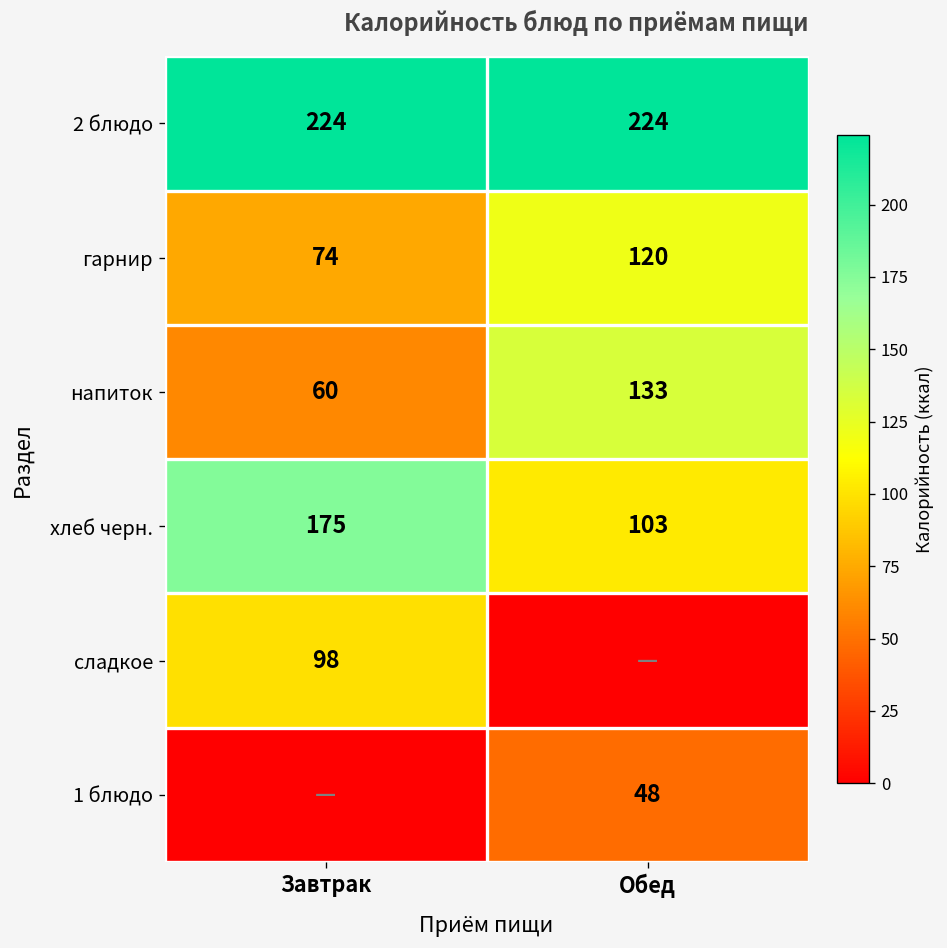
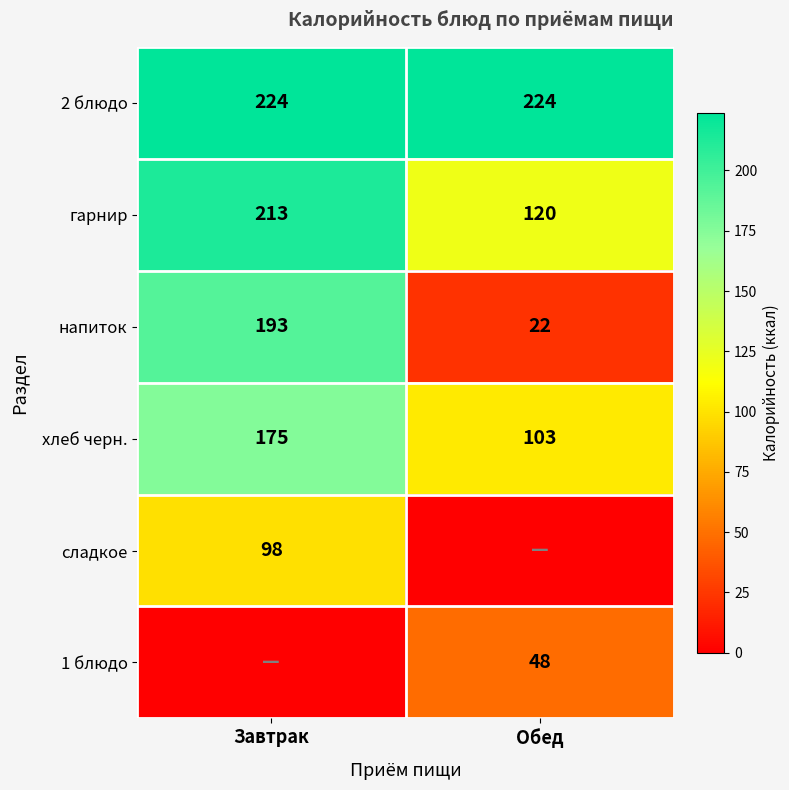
  {
    "2 блюдо": {
      "Завтрак": 224,
      "Обед": 224
    },
    "гарнир": {
-     "Завтрак": 74,
+     "Завтрак": 213,
      "Обед": 120
    },
    "напиток": {
-     "Завтрак": 60,
-     "Обед": 133
+     "Завтрак": 193,
+     "Обед": 22
    },
    "хлеб черн.": {
      "Завтрак": 175,
      "Обед": 103
    },
    "сладкое": {
      "Завтрак": 98
    },
    "1 блюдо": {
      "Обед": 48
    }
  }
